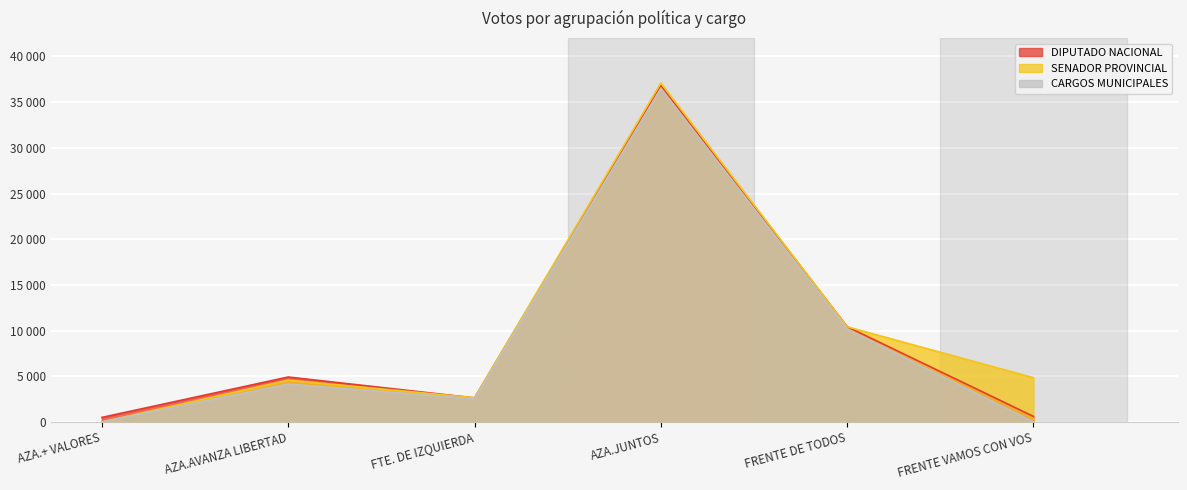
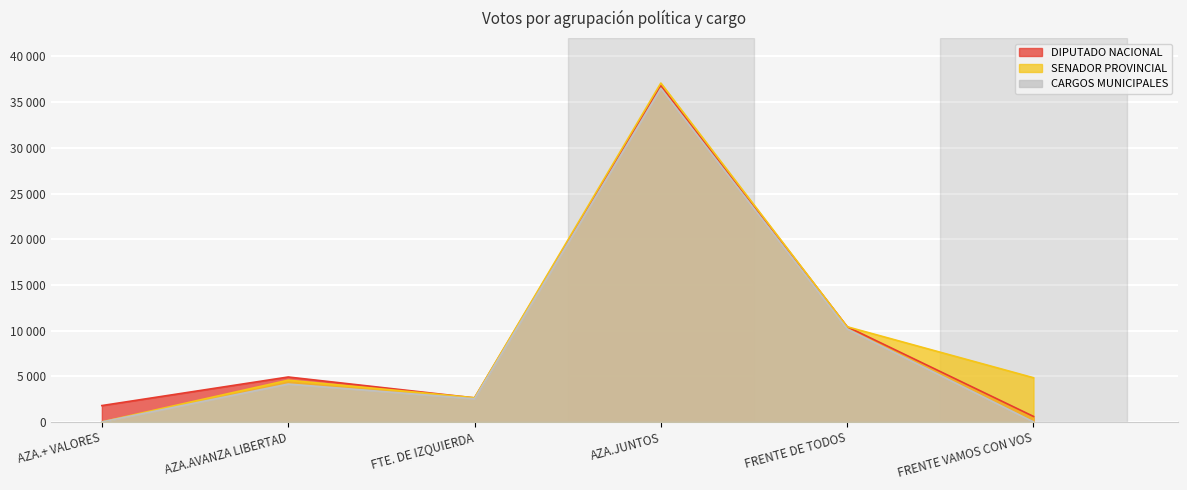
  {
    "DIPUTADO NACIONAL": {
-     "AZA.+ VALORES": 0,
+     "AZA.+ VALORES": 2000,
      "AZA.AVANZA LIBERTAD": 5000,
      "FRENTE VAMOS CON VOS": 1000
    },
    "SENADOR PROVINCIAL": {
      "AZA.AVANZA LIBERTAD": 5000,
      "FRENTE VAMOS CON VOS": 5000
    },
    "CARGOS MUNICIPALES": {
      "AZA.AVANZA LIBERTAD": 4000,
      "AZA.JUNTOS": 37000,
      "FRENTE VAMOS CON VOS": 0
    }
  }
